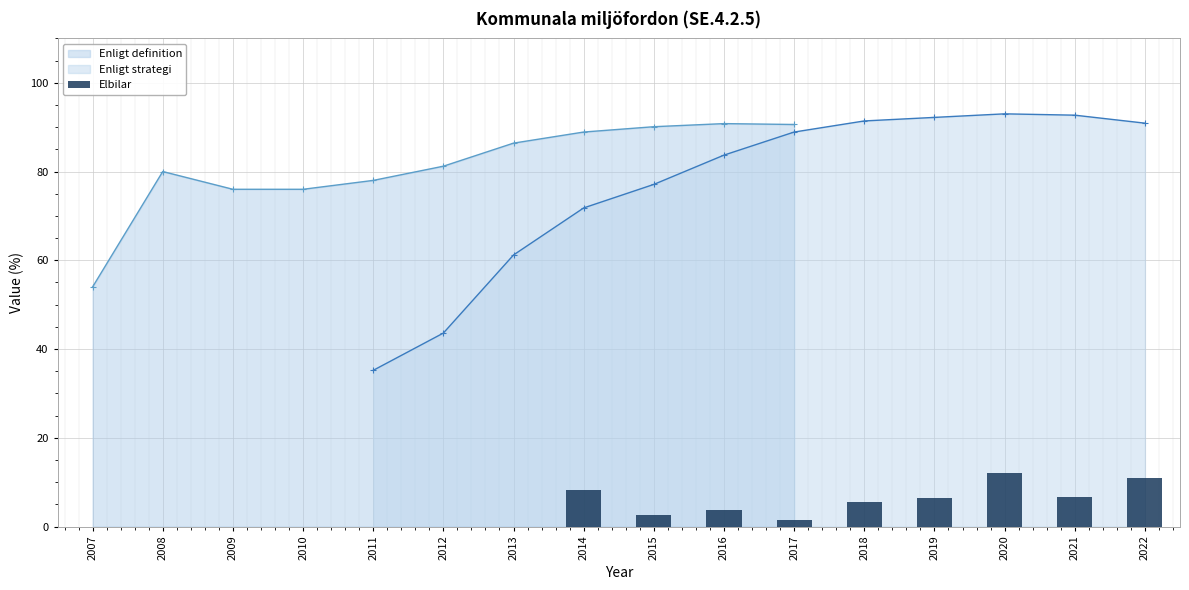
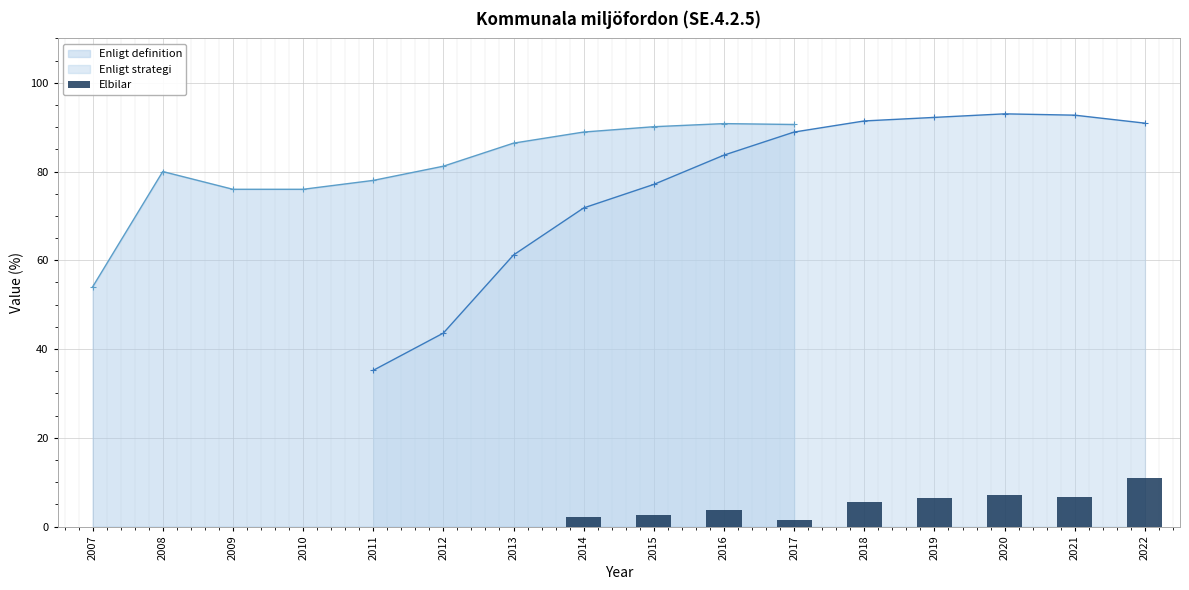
  {
    "Elbilar": {
-     "2014": 8,
+     "2014": 2,
      "2015": 3,
      "2016": 4,
      "2017": 1,
      "2018": 6,
      "2019": 7,
-     "2020": 12,
+     "2020": 7,
      "2021": 7,
      "2022": 11
    }
  }
